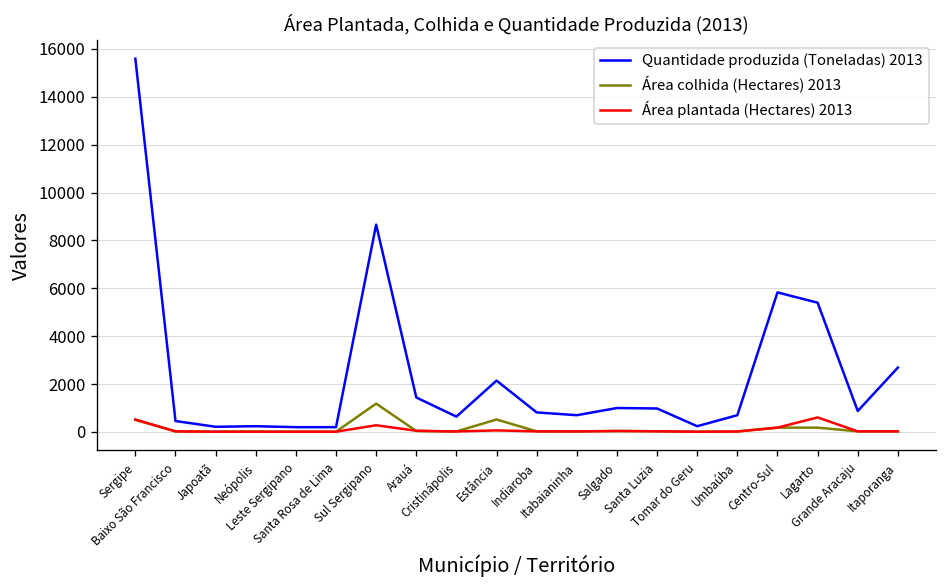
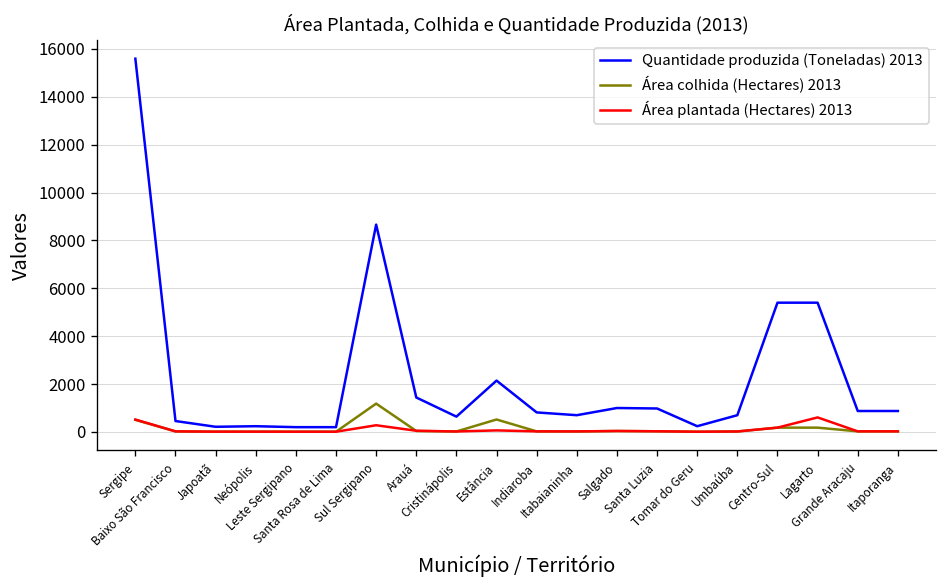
  {
    "Quantidade produzida (Toneladas) 2013": {
      "Sergipe": 15600,
      "Baixo São Francisco": 500,
      "Japoatã": 200,
      "Neópolis": 200,
      "Leste Sergipano": 200,
      "Santa Rosa de Lima": 200,
      "Sul Sergipano": 8700,
      "Arauá": 1400,
      "Cristinápolis": 600,
      "Estância": 2100,
      "Indiaroba": 800,
      "Itabaianinha": 700,
      "Salgado": 1000,
      "Santa Luzia": 1000,
      "Tomar do Geru": 200,
      "Umbaúba": 700,
-     "Centro-Sul": 5800,
+     "Centro-Sul": 5400,
      "Lagarto": 5400,
      "Grande Aracaju": 900,
-     "Itaporanga": 2700
+     "Itaporanga": 900
    },
    "Área colhida (Hectares) 2013": {
      "Sul Sergipano": 1200,
      "Estância": 500,
      "Lagarto": 200
    },
    "Área plantada (Hectares) 2013": {
      "Sul Sergipano": 300,
      "Estância": 100,
      "Lagarto": 600
    }
  }
